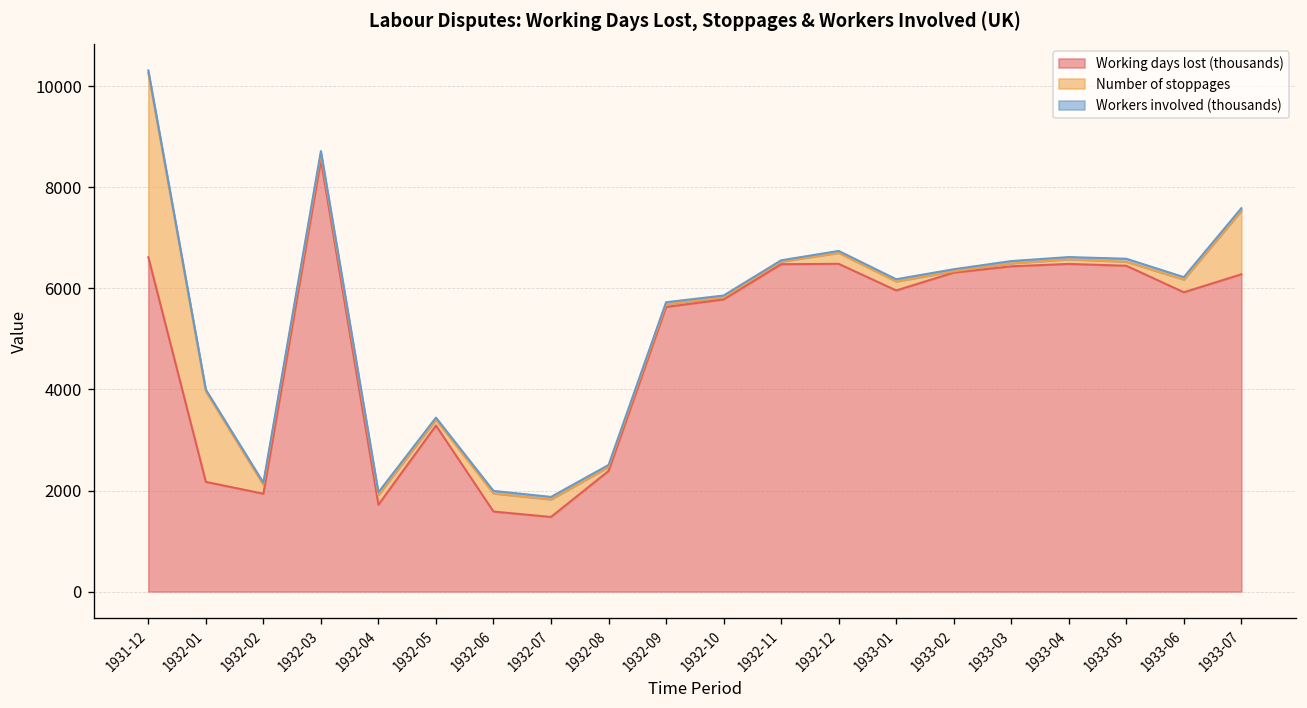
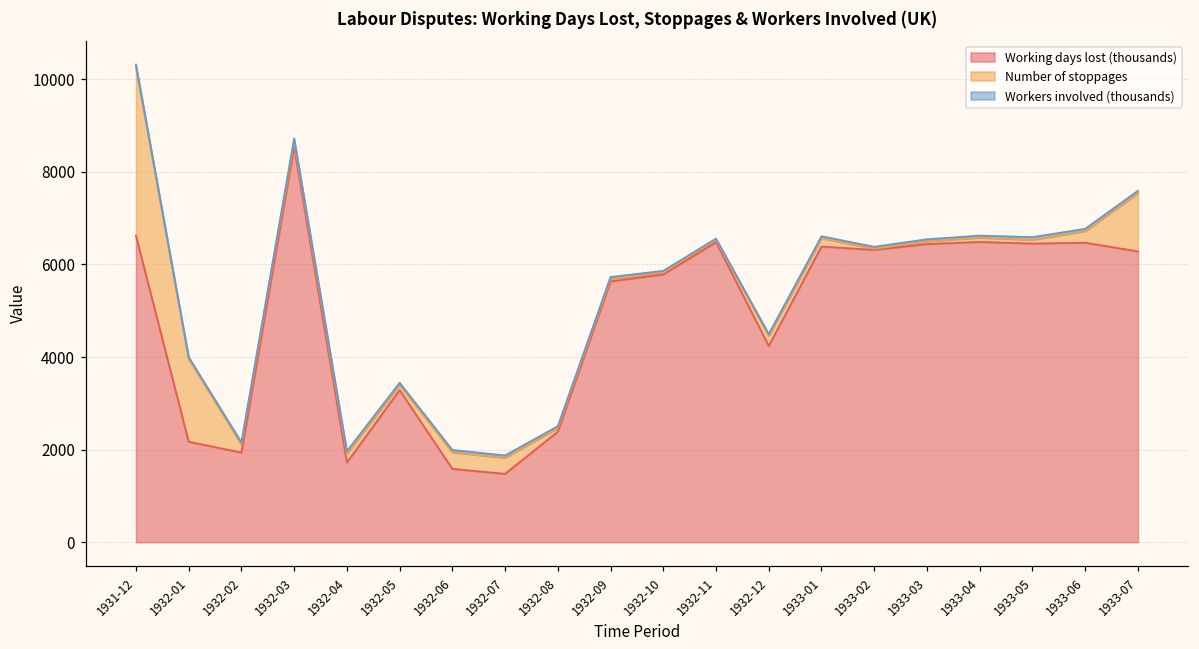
  {
    "Working days lost (thousands)": {
      "1931-12": 6600,
      "1932-01": 2200,
      "1932-02": 1900,
      "1932-03": 8500,
      "1932-04": 1700,
      "1932-05": 3300,
      "1932-06": 1600,
      "1932-07": 1500,
      "1932-08": 2400,
-     "1932-12": 6500,
-     "1933-01": 6000,
+     "1932-12": 4200,
+     "1933-01": 6400,
      "1933-04": 6500,
      "1933-05": 6500,
-     "1933-06": 5900,
+     "1933-06": 6500,
      "1933-07": 6300
    }
  }
